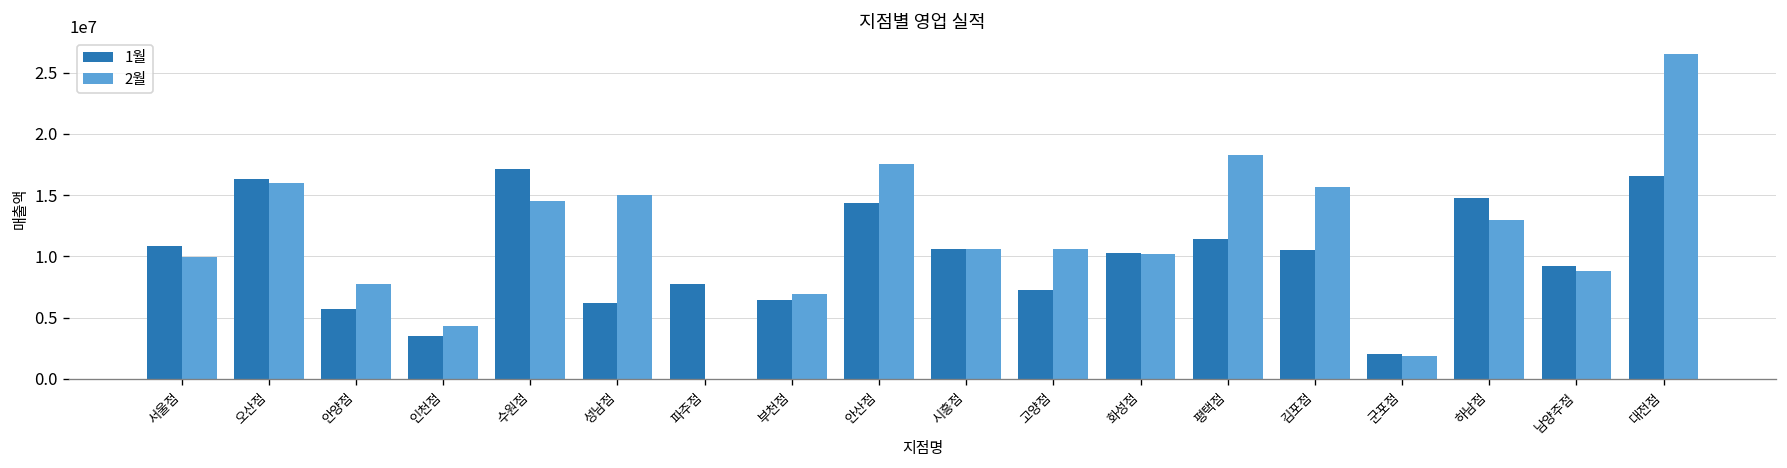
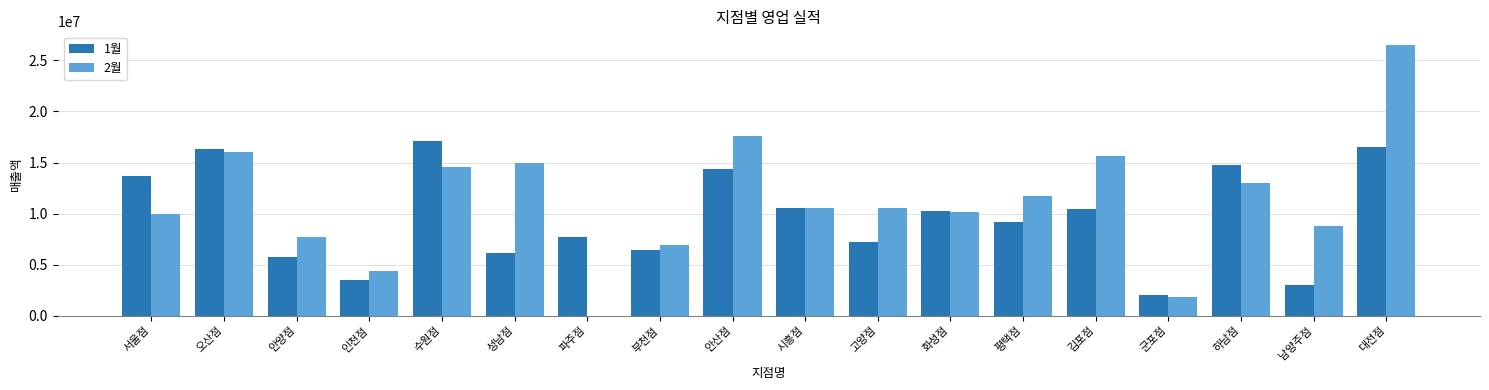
  {
    "1월": {
-     "서울점": 10900000,
+     "서울점": 13700000,
      "오산점": 16300000,
      "안양점": 5700000,
      "인천점": 3500000,
      "수원점": 17100000,
      "성남점": 6200000,
      "파주점": 7800000,
      "부천점": 6400000,
      "안산점": 14300000,
      "시흥점": 10600000,
      "고양점": 7200000,
      "화성점": 10300000,
-     "평택점": 11400000,
+     "평택점": 9200000,
      "김포점": 10500000,
      "군포점": 2000000,
      "하남점": 14800000,
-     "남양주점": 9200000,
+     "남양주점": 3000000,
      "대전점": 16600000
    },
    "2월": {
      "서울점": 10000000,
      "오산점": 16000000,
      "안양점": 7700000,
      "인천점": 4300000,
      "수원점": 14500000,
      "성남점": 15000000,
      "파주점": 0,
      "부천점": 6900000,
      "안산점": 17600000,
      "시흥점": 10600000,
      "고양점": 10600000,
      "화성점": 10200000,
-     "평택점": 18200000,
+     "평택점": 11700000,
      "김포점": 15600000,
      "군포점": 1800000,
      "하남점": 13000000,
      "남양주점": 8800000,
      "대전점": 26500000
    }
  }
